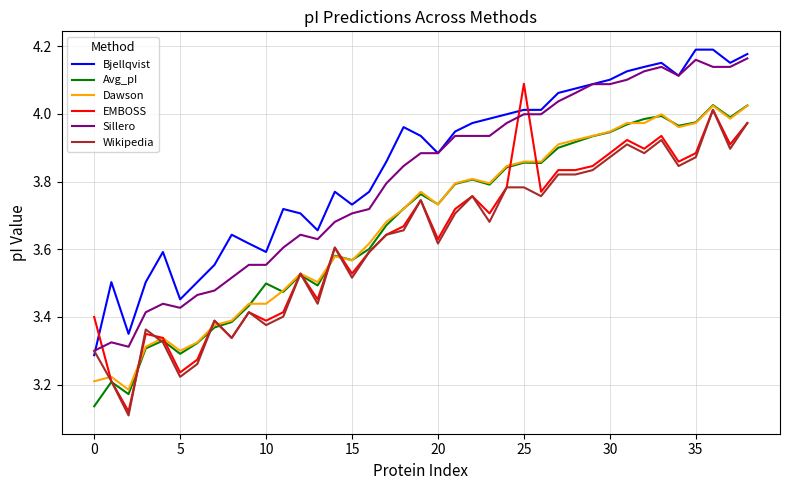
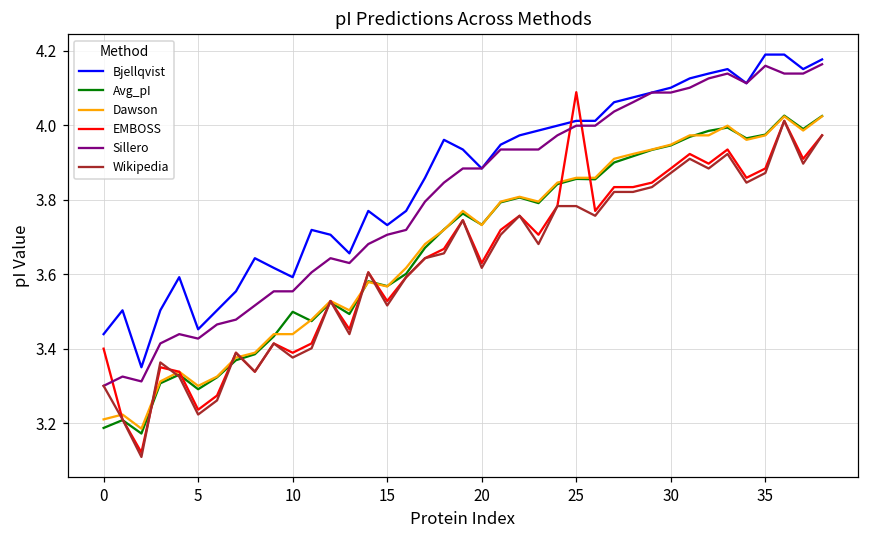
  {
    "Bjellqvist": {
-     "0": 3.29,
+     "0": 3.44,
      "5": 3.45,
      "10": 3.59,
      "15": 3.73,
      "25": 4.01,
      "30": 4.10,
      "35": 4.19
    },
    "Avg_pI": {
-     "0": 3.14,
+     "0": 3.19,
      "5": 3.29,
      "10": 3.50
    },
    "Dawson": {
      "0": 3.21,
      "5": 3.30,
      "10": 3.44
    },
    "EMBOSS": {
      "0": 3.40,
      "5": 3.24,
      "10": 3.39,
      "15": 3.53,
      "20": 3.63,
      "25": 4.09,
      "30": 3.88,
      "35": 3.88
    },
    "Sillero": {
      "5": 3.43,
      "10": 3.55,
      "15": 3.71,
      "25": 4.00,
      "30": 4.09,
      "35": 4.16
    },
    "Wikipedia": {
      "5": 3.22,
      "10": 3.38,
      "15": 3.52,
      "20": 3.62,
      "25": 3.78,
      "30": 3.87,
      "35": 3.87
    }
  }
